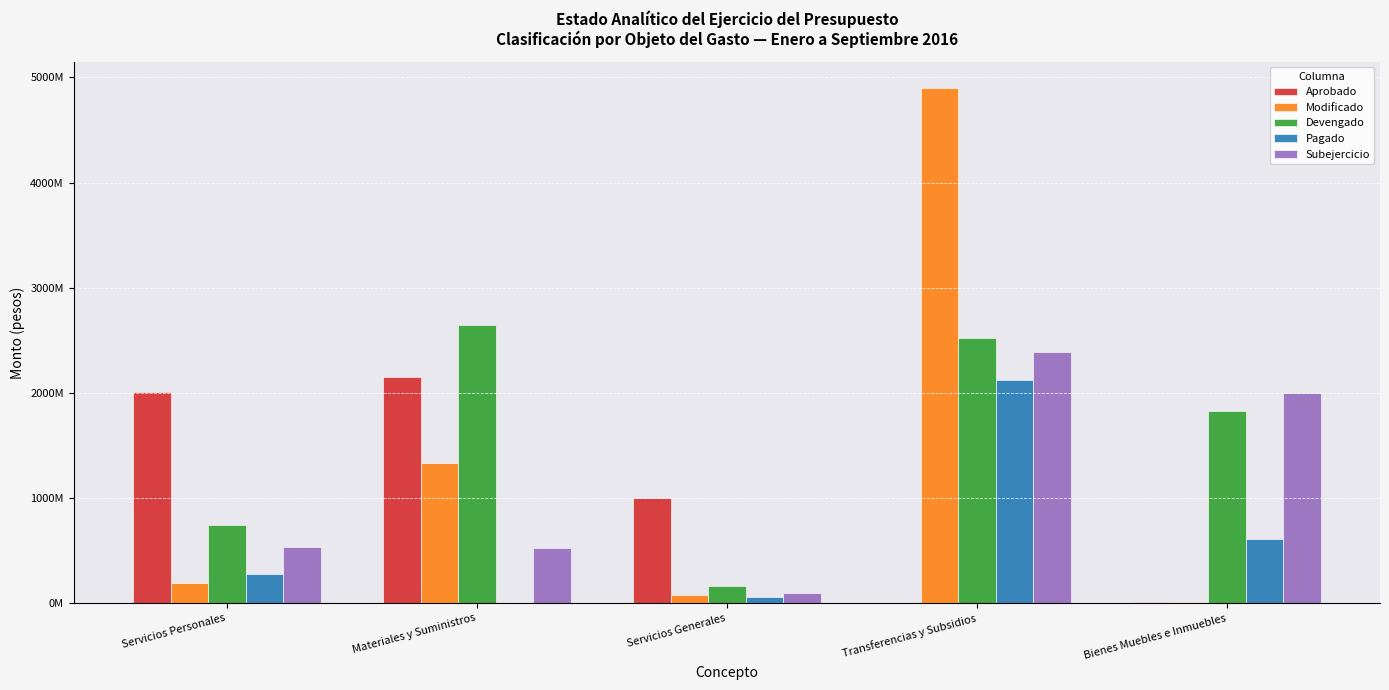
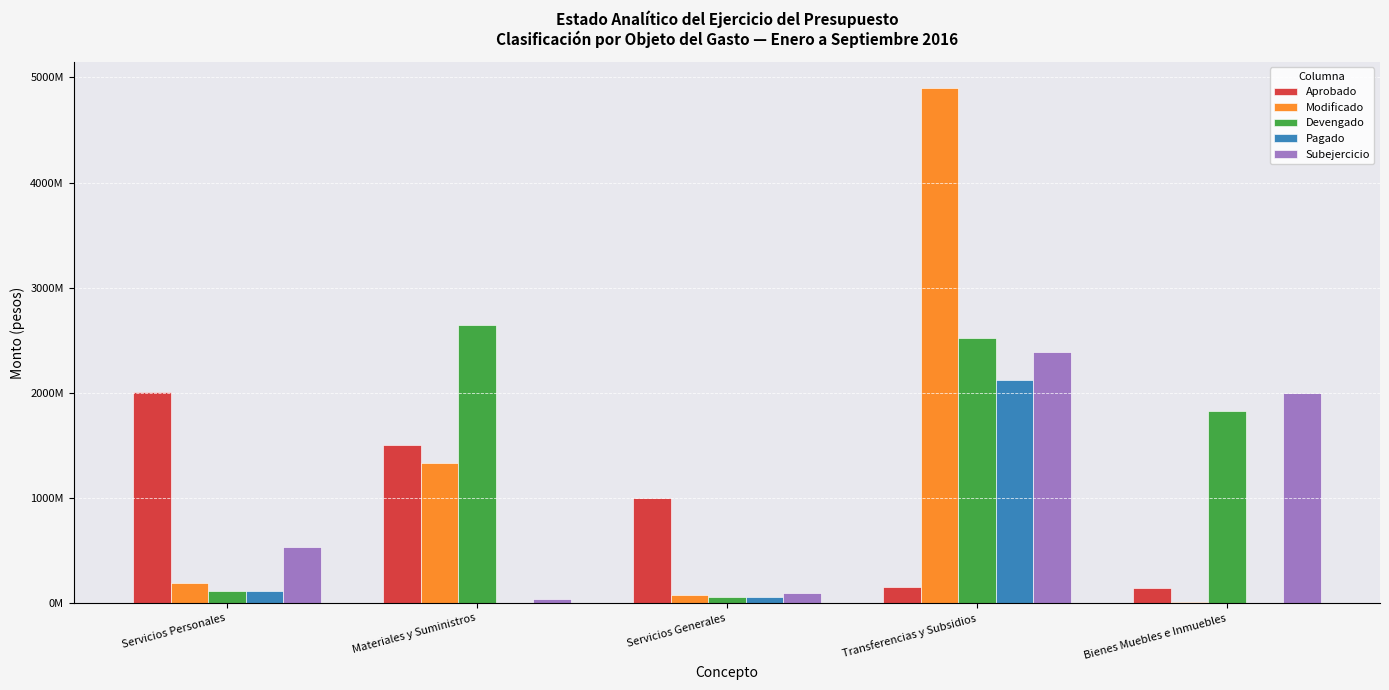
  {
    "Aprobado": {
      "Servicios Personales": 2010000000,
-     "Materiales y Suministros": 2150000000,
+     "Materiales y Suministros": 1500000000,
      "Servicios Generales": 1000000000,
-     "Transferencias y Subsidios": 0,
-     "Bienes Muebles e Inmuebles": 10000000
+     "Transferencias y Subsidios": 150000000,
+     "Bienes Muebles e Inmuebles": 140000000
    },
    "Modificado": {
      "Servicios Personales": 190000000,
      "Materiales y Suministros": 1330000000,
      "Servicios Generales": 70000000,
      "Transferencias y Subsidios": 4900000000
    },
    "Devengado": {
-     "Servicios Personales": 740000000,
+     "Servicios Personales": 110000000,
      "Materiales y Suministros": 2640000000,
-     "Servicios Generales": 160000000,
+     "Servicios Generales": 60000000,
      "Transferencias y Subsidios": 2520000000,
      "Bienes Muebles e Inmuebles": 1830000000
    },
    "Pagado": {
-     "Servicios Personales": 280000000,
+     "Servicios Personales": 110000000,
      "Servicios Generales": 60000000,
      "Transferencias y Subsidios": 2120000000,
-     "Bienes Muebles e Inmuebles": 610000000
+     "Bienes Muebles e Inmuebles": 0
    },
    "Subejercicio": {
      "Servicios Personales": 530000000,
-     "Materiales y Suministros": 530000000,
+     "Materiales y Suministros": 40000000,
      "Servicios Generales": 100000000,
      "Transferencias y Subsidios": 2380000000,
      "Bienes Muebles e Inmuebles": 2000000000
    }
  }
